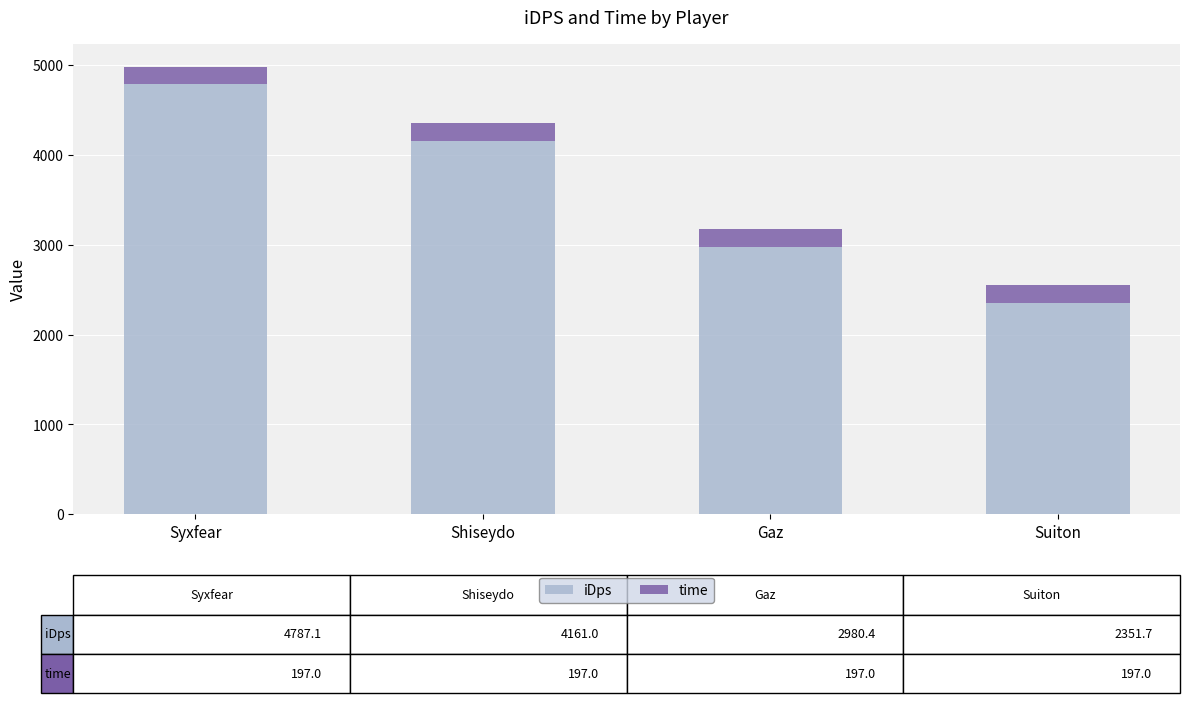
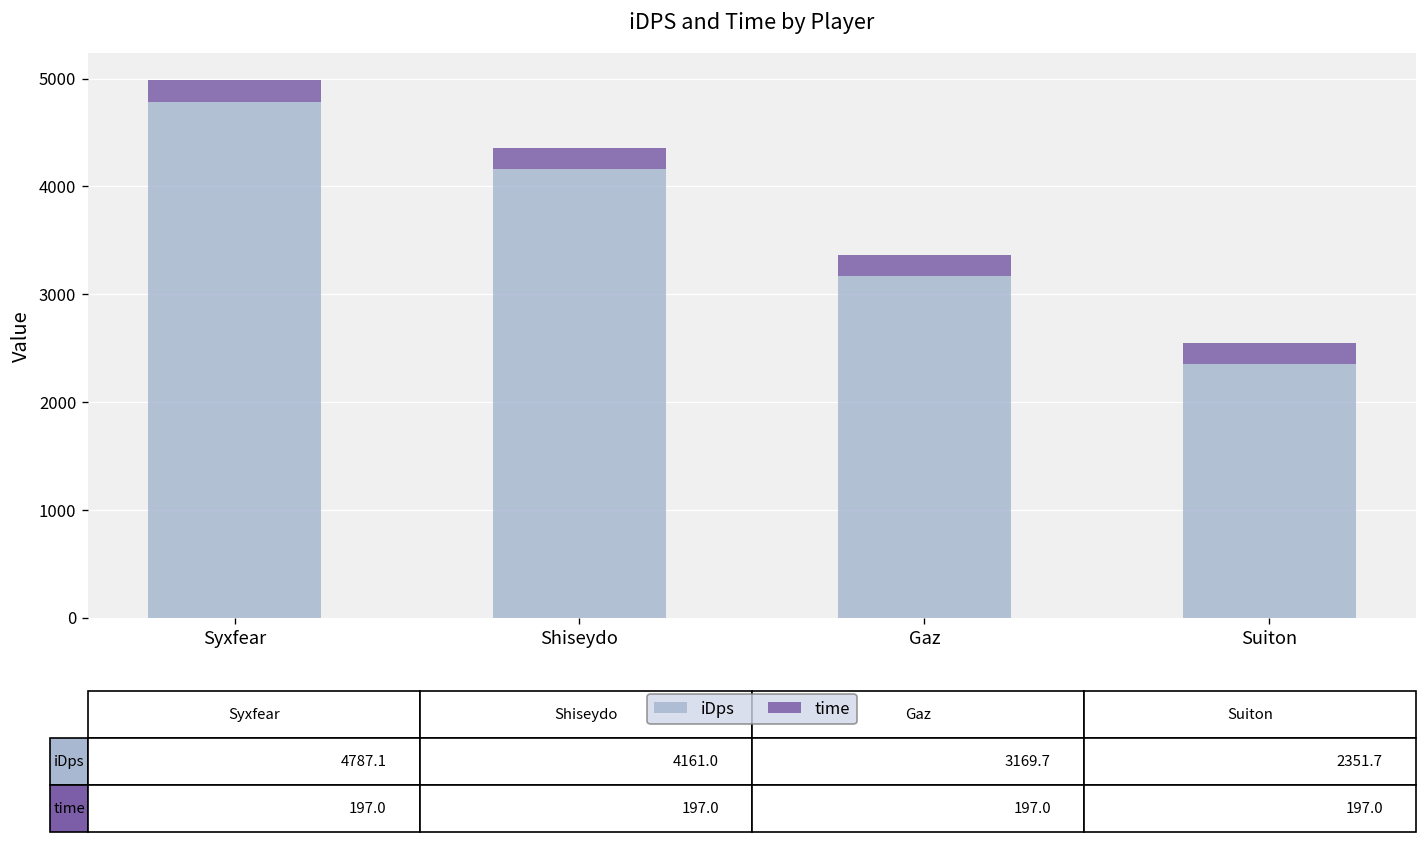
  {
    "iDps": {
-     "Gaz": 2980.4
+     "Gaz": 3169.7
    },
    "time": {
      "Syxfear": 200,
      "Shiseydo": 200,
      "Gaz": 200,
      "Suiton": 200
    }
  }
